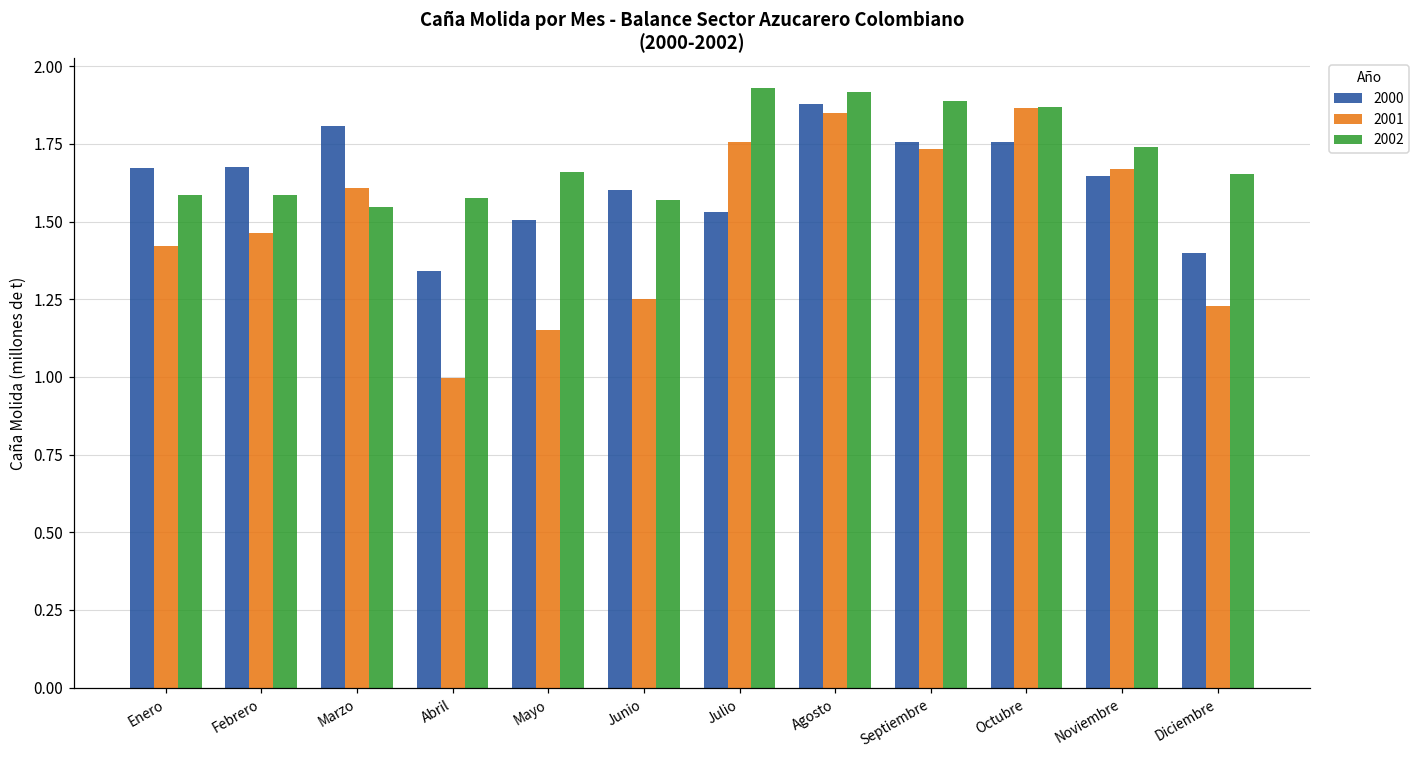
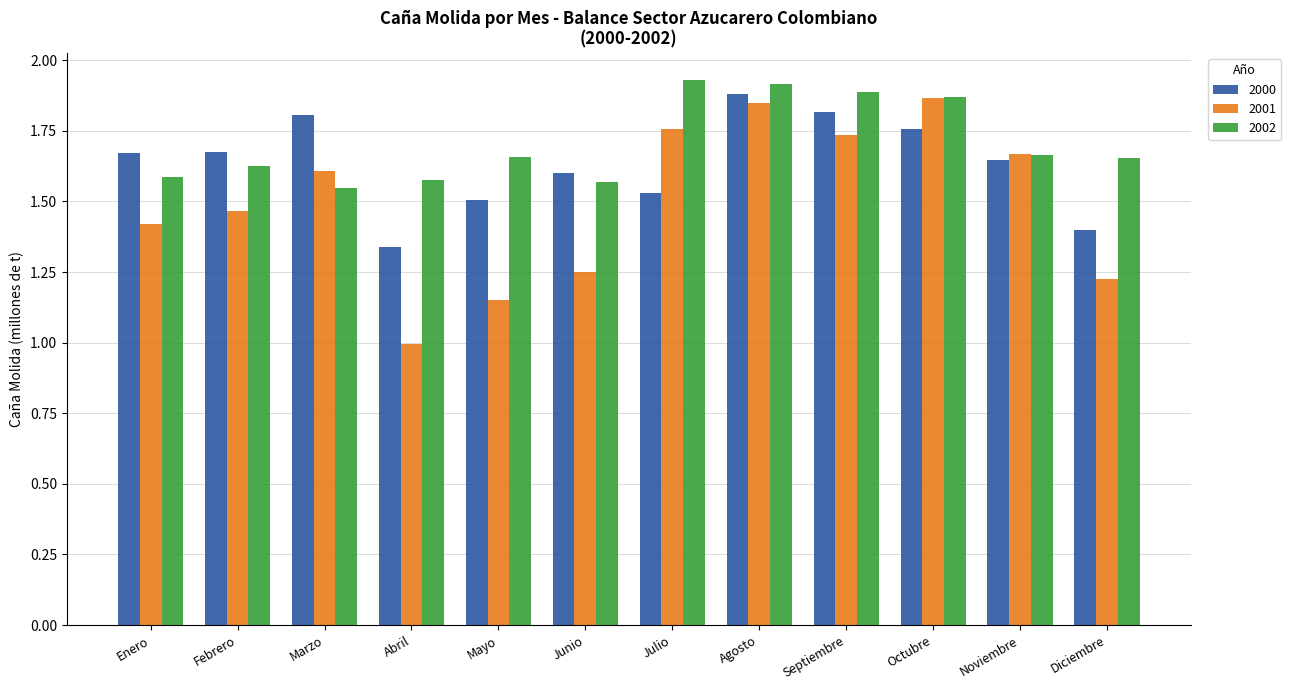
  {
    "2000": {
      "Enero": 1.67,
      "Febrero": 1.67,
      "Marzo": 1.81,
      "Abril": 1.34,
      "Mayo": 1.51,
      "Junio": 1.60,
      "Julio": 1.53,
      "Agosto": 1.88,
-     "Septiembre": 1.75,
+     "Septiembre": 1.82,
      "Octubre": 1.76,
      "Noviembre": 1.65,
      "Diciembre": 1.40
    },
    "2001": {
      "Enero": 1.42,
      "Febrero": 1.46,
      "Marzo": 1.61,
      "Abril": 1.00,
      "Mayo": 1.15,
      "Junio": 1.25,
      "Julio": 1.76,
      "Agosto": 1.85,
      "Septiembre": 1.73,
      "Octubre": 1.87,
      "Noviembre": 1.67,
      "Diciembre": 1.23
    },
    "2002": {
      "Enero": 1.59,
-     "Febrero": 1.59,
+     "Febrero": 1.63,
      "Marzo": 1.55,
      "Abril": 1.58,
      "Mayo": 1.66,
      "Junio": 1.57,
      "Julio": 1.93,
      "Agosto": 1.92,
      "Septiembre": 1.89,
      "Octubre": 1.87,
-     "Noviembre": 1.74,
+     "Noviembre": 1.66,
      "Diciembre": 1.65
    }
  }
